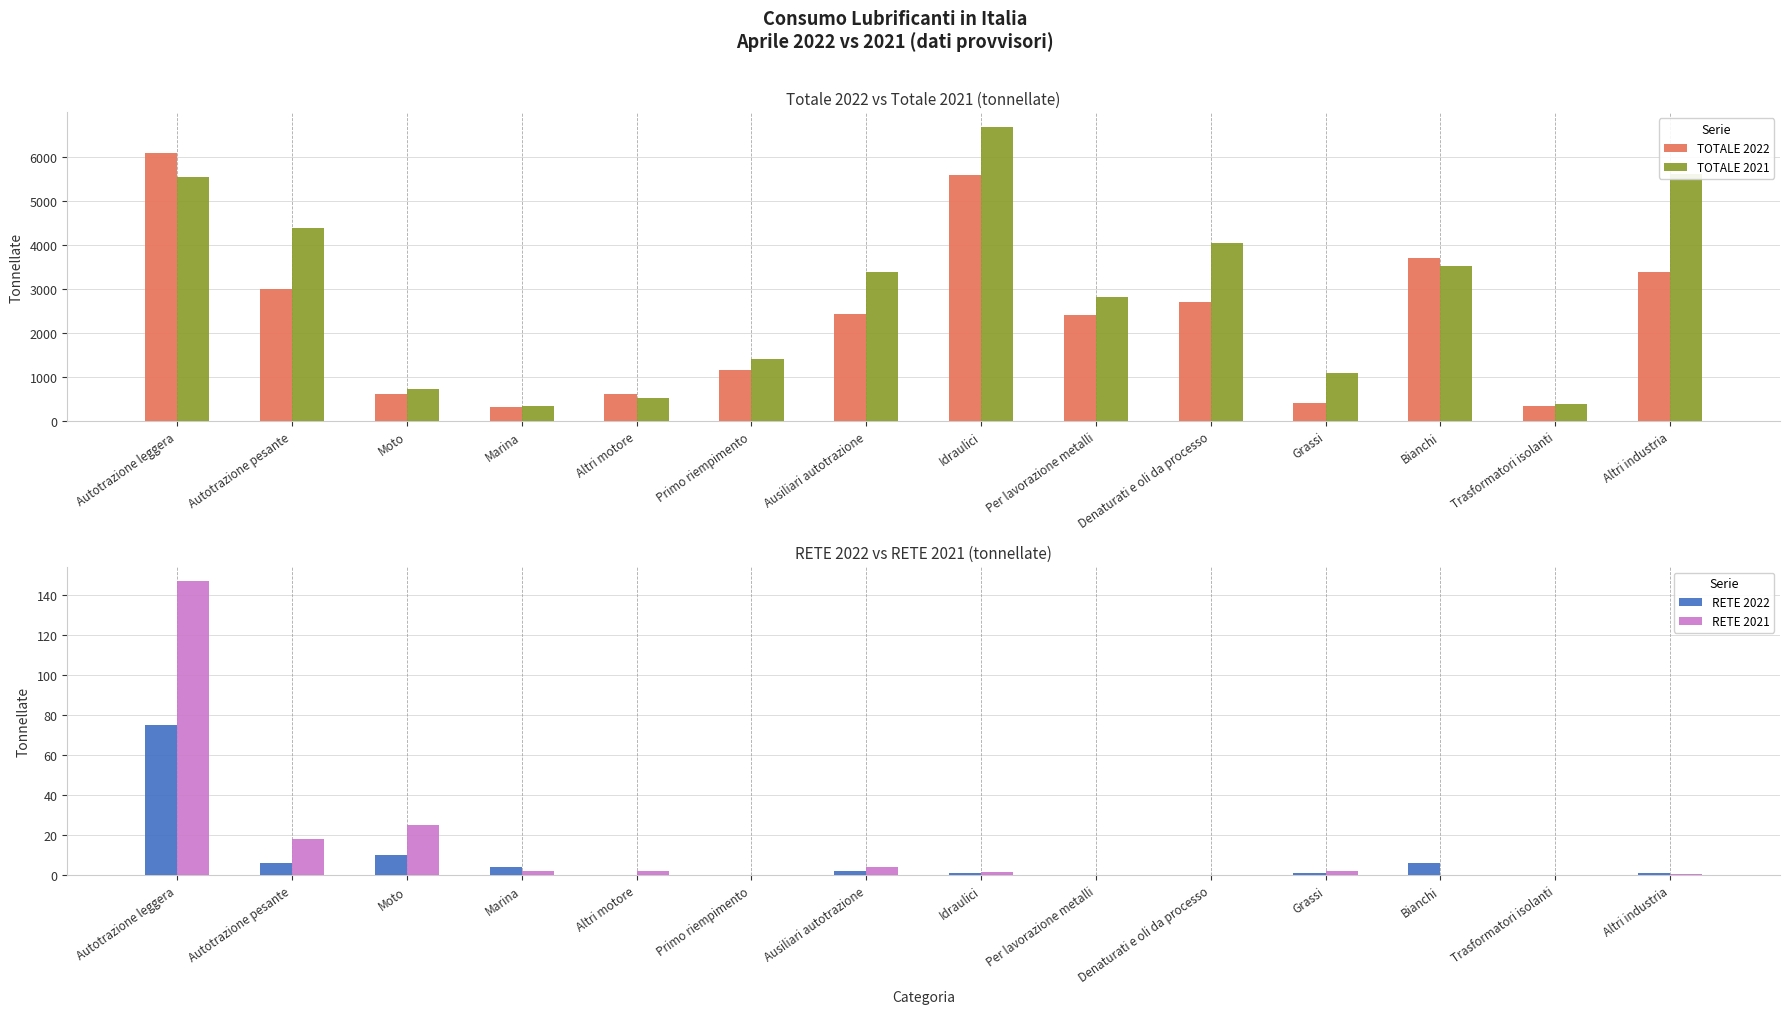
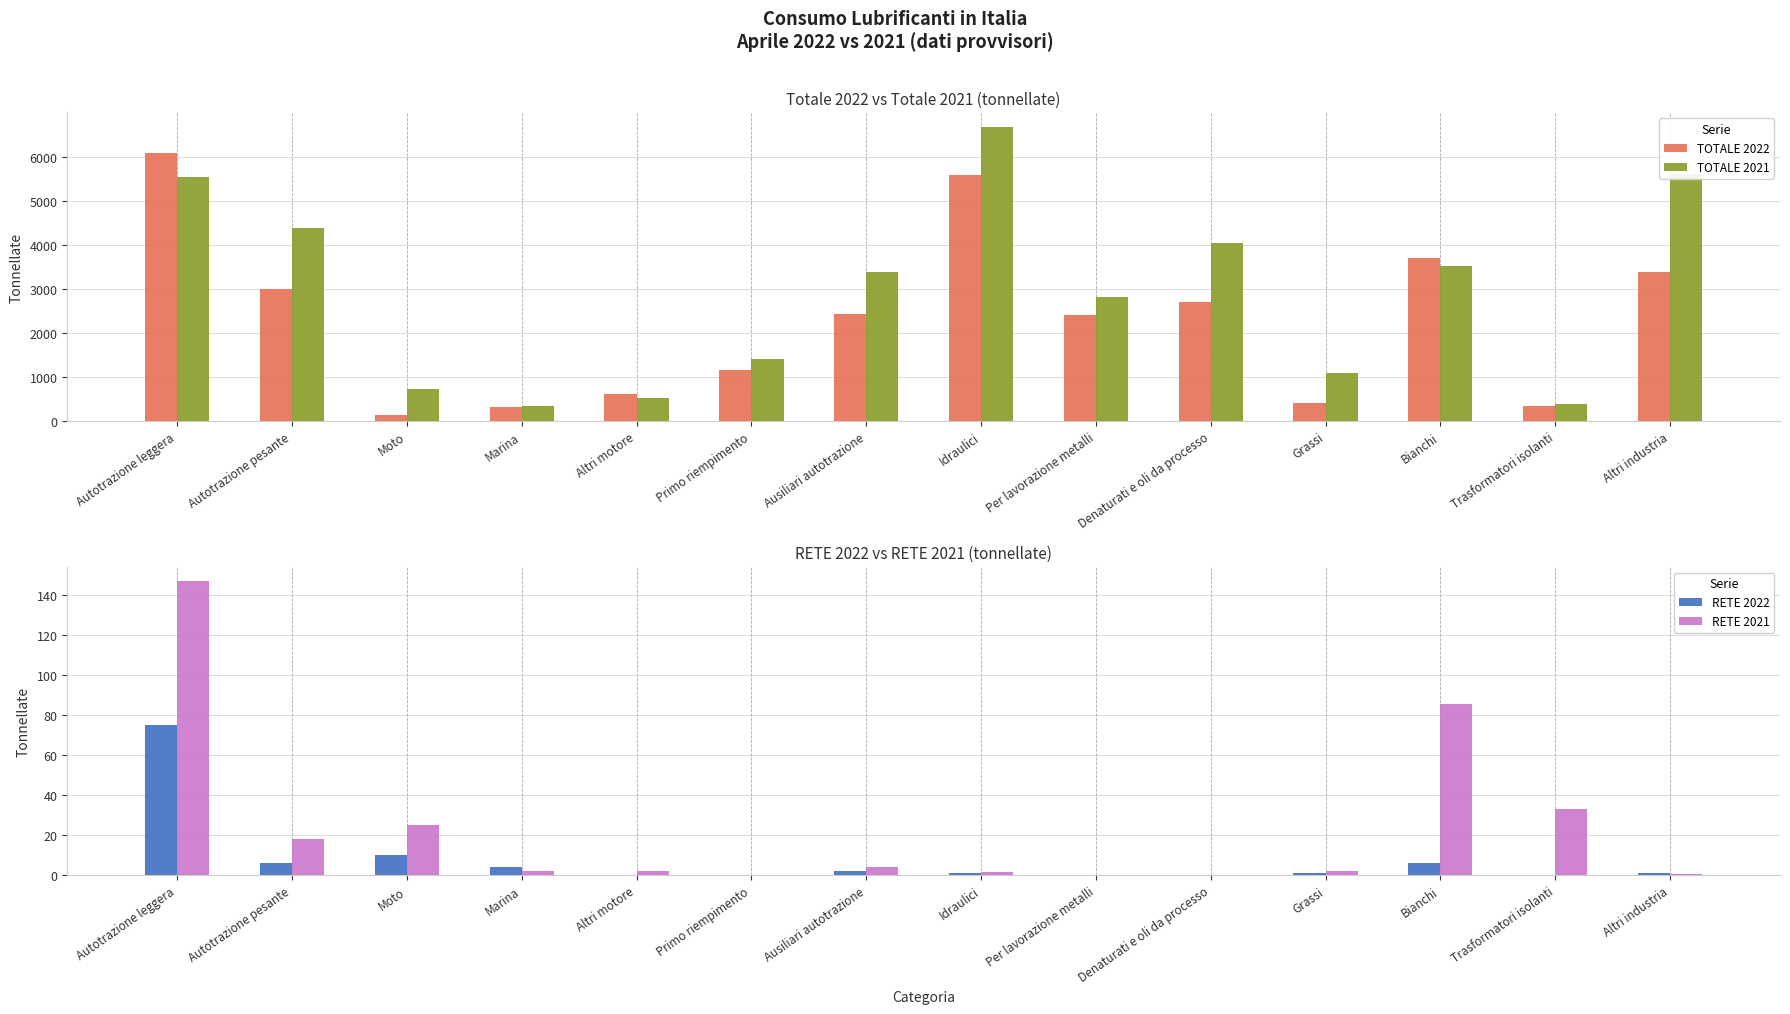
  {
    "Totale 2022 vs Totale 2021 (tonnellate)": {
      "TOTALE 2022": {
        "Autotrazione leggera": 6100,
        "Autotrazione pesante": 3000,
-       "Moto": 600,
+       "Moto": 100,
        "Marina": 300,
        "Altri motore": 600,
        "Primo riempimento": 1200,
        "Ausiliari autotrazione": 2400,
        "Idraulici": 5600,
        "Per lavorazione metalli": 2400,
        "Denaturati e oli da processo": 2700,
        "Grassi": 400,
        "Bianchi": 3700,
        "Trasformatori isolanti": 300,
        "Altri industria": 3400
      },
      "TOTALE 2021": {
        "Autotrazione leggera": 5500,
        "Autotrazione pesante": 4400,
        "Moto": 700,
        "Marina": 300,
        "Altri motore": 500,
        "Primo riempimento": 1400,
        "Ausiliari autotrazione": 3400,
        "Idraulici": 6700,
        "Per lavorazione metalli": 2800,
        "Denaturati e oli da processo": 4000,
        "Grassi": 1100,
        "Bianchi": 3500,
        "Trasformatori isolanti": 400
      }
    },
    "RETE 2022 vs RETE 2021 (tonnellate)": {
      "RETE 2022": {
        "Autotrazione leggera": 75,
        "Autotrazione pesante": 6,
        "Moto": 10,
        "Marina": 4,
        "Altri motore": 0,
        "Primo riempimento": 0,
        "Ausiliari autotrazione": 2,
        "Per lavorazione metalli": 0,
        "Denaturati e oli da processo": 0,
        "Bianchi": 6,
        "Trasformatori isolanti": 0
      },
      "RETE 2021": {
        "Autotrazione leggera": 147,
        "Autotrazione pesante": 18,
        "Moto": 25,
        "Marina": 2,
        "Altri motore": 2,
        "Primo riempimento": 0,
        "Ausiliari autotrazione": 4,
        "Idraulici": 2,
        "Per lavorazione metalli": 0,
        "Denaturati e oli da processo": 0,
        "Grassi": 2,
-       "Bianchi": 0,
-       "Trasformatori isolanti": 0
+       "Bianchi": 86,
+       "Trasformatori isolanti": 33
      }
    }
  }
